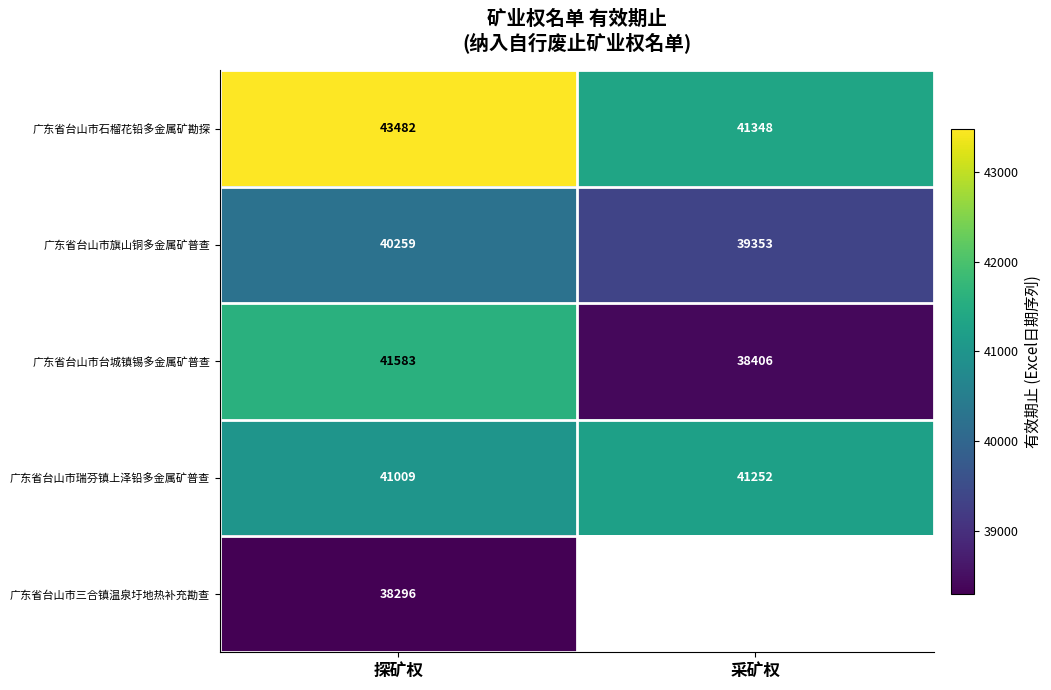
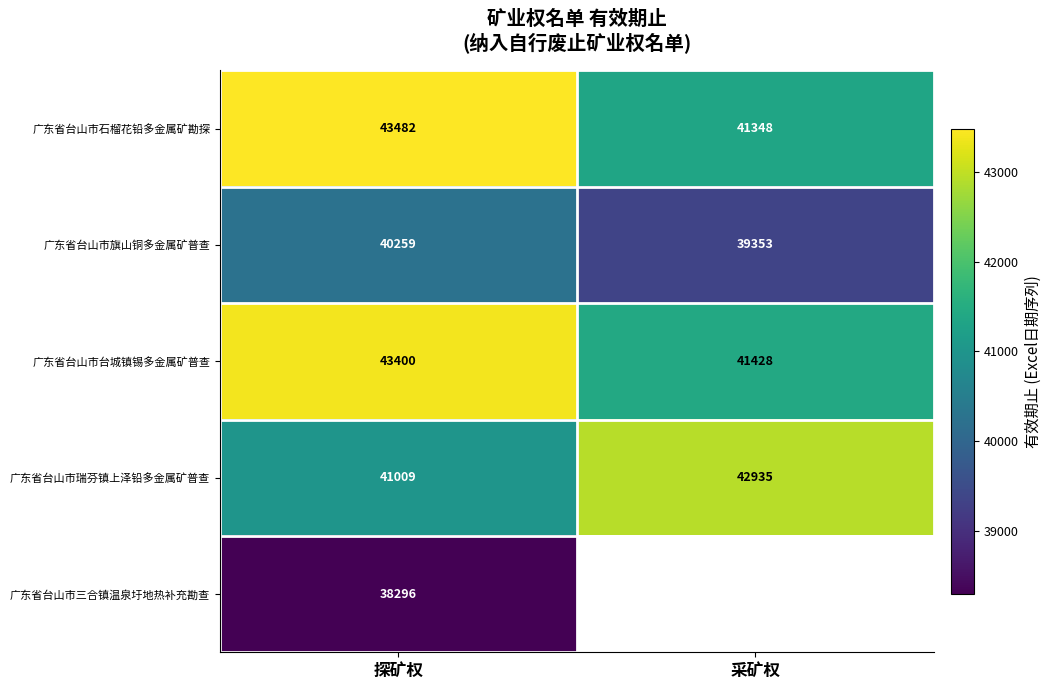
  {
    "广东省台山市石榴花铅多金属矿勘探": {
      "探矿权": 43482,
      "采矿权": 41348
    },
    "广东省台山市旗山铜多金属矿普查": {
      "探矿权": 40259,
      "采矿权": 39353
    },
    "广东省台山市台城镇锡多金属矿普查": {
-     "探矿权": 41583,
-     "采矿权": 38406
+     "探矿权": 43400,
+     "采矿权": 41428
    },
    "广东省台山市瑞芬镇上泽铅多金属矿普查": {
      "探矿权": 41009,
-     "采矿权": 41252
+     "采矿权": 42935
    },
    "广东省台山市三合镇温泉圩地热补充勘查": {
      "探矿权": 38296
    }
  }
